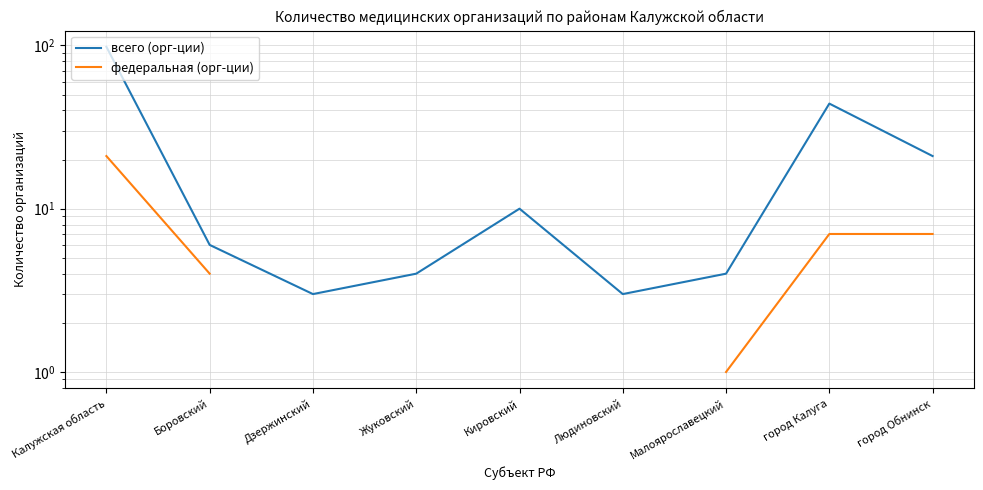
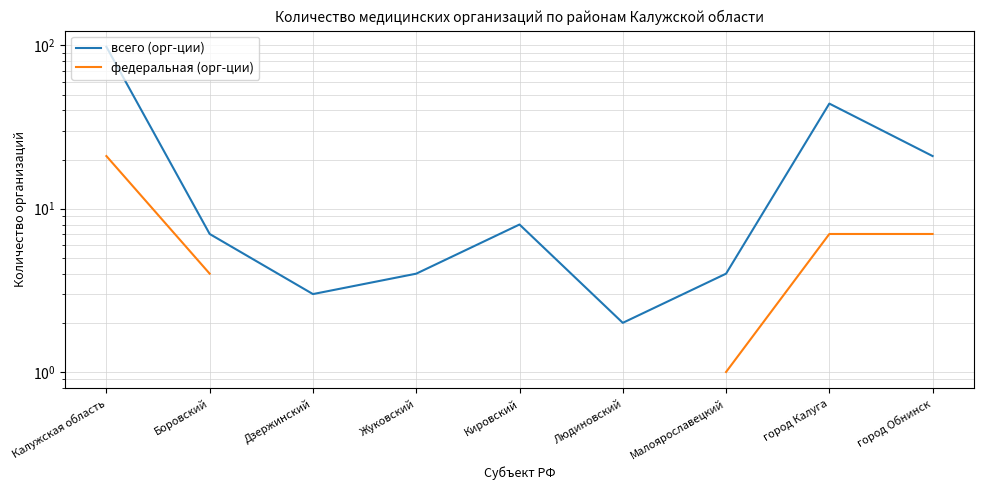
  {
    "всего (орг-ции)": {
-     "Боровский": 6,
+     "Боровский": 7,
      "Дзержинский": 3,
      "Жуковский": 4,
-     "Кировский": 10,
-     "Людиновский": 3,
+     "Кировский": 8,
+     "Людиновский": 2,
      "Малоярославецкий": 4,
      "город Калуга": 44,
      "город Обнинск": 21
    },
    "федеральная (орг-ции)": {
      "Калужская область": 21,
      "Боровский": 4,
      "Кировский": 2,
      "Малоярославецкий": 1,
      "город Калуга": 7,
      "город Обнинск": 7
    }
  }
